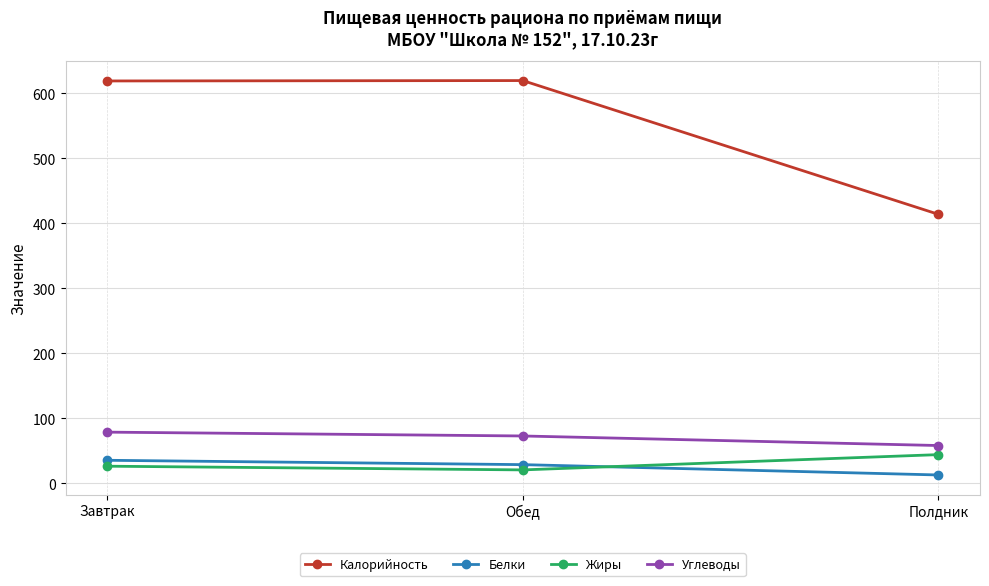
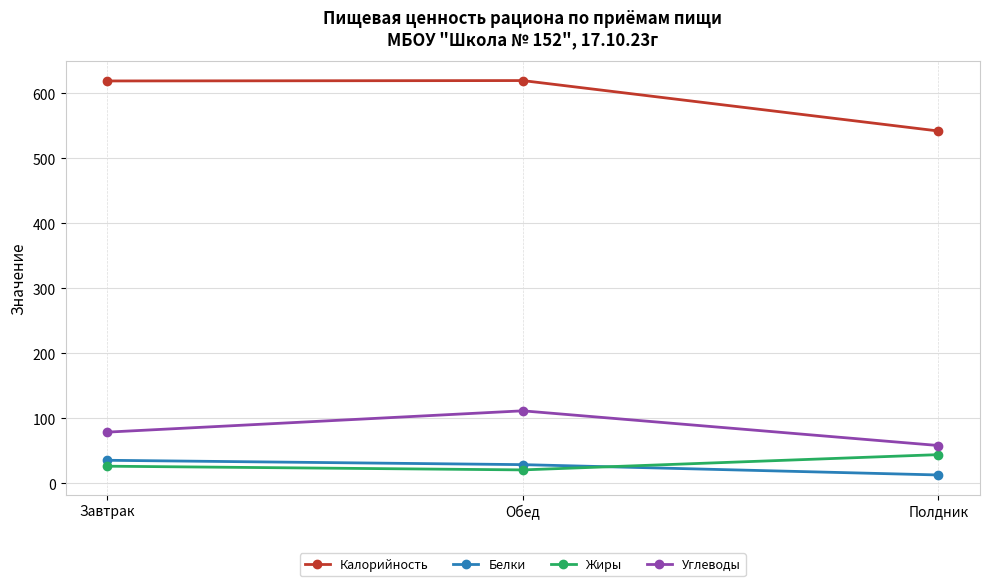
  {
    "Калорийность": {
      "Завтрак": 620,
      "Обед": 620,
-     "Полдник": 410
+     "Полдник": 540
    },
    "Белки": {
      "Завтрак": 40,
      "Обед": 30,
      "Полдник": 10
    },
    "Жиры": {
      "Завтрак": 30,
      "Обед": 20,
      "Полдник": 40
    },
    "Углеводы": {
      "Завтрак": 80,
-     "Обед": 70,
+     "Обед": 110,
      "Полдник": 60
    }
  }
